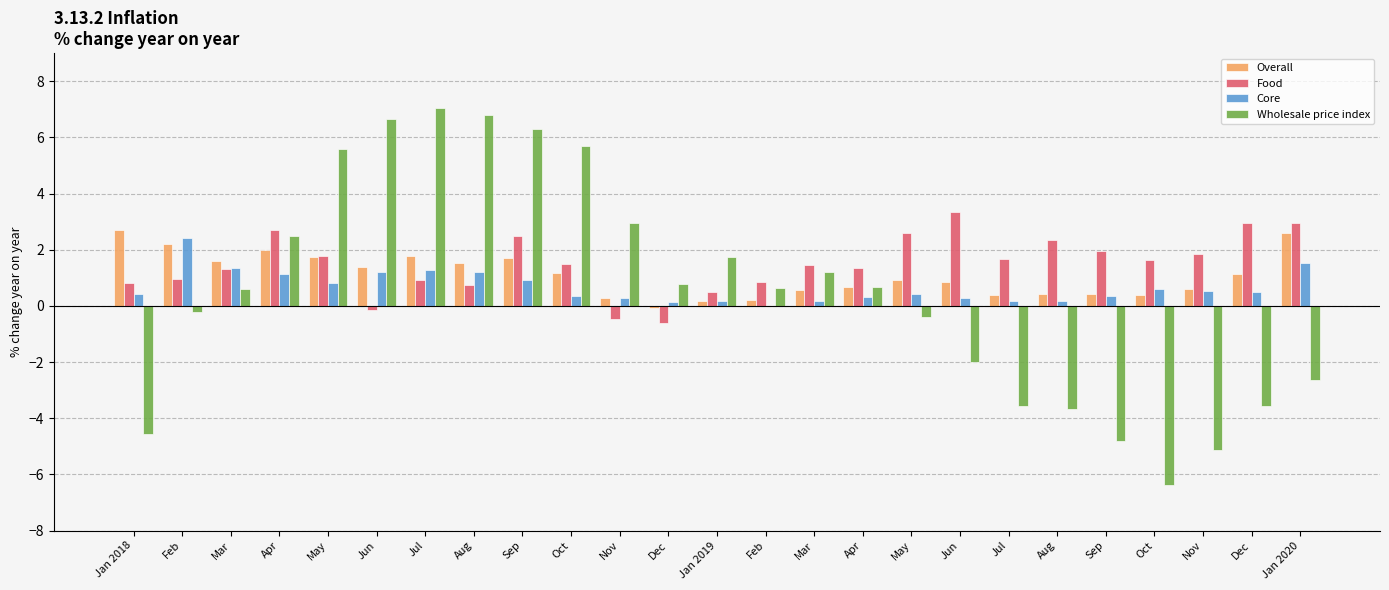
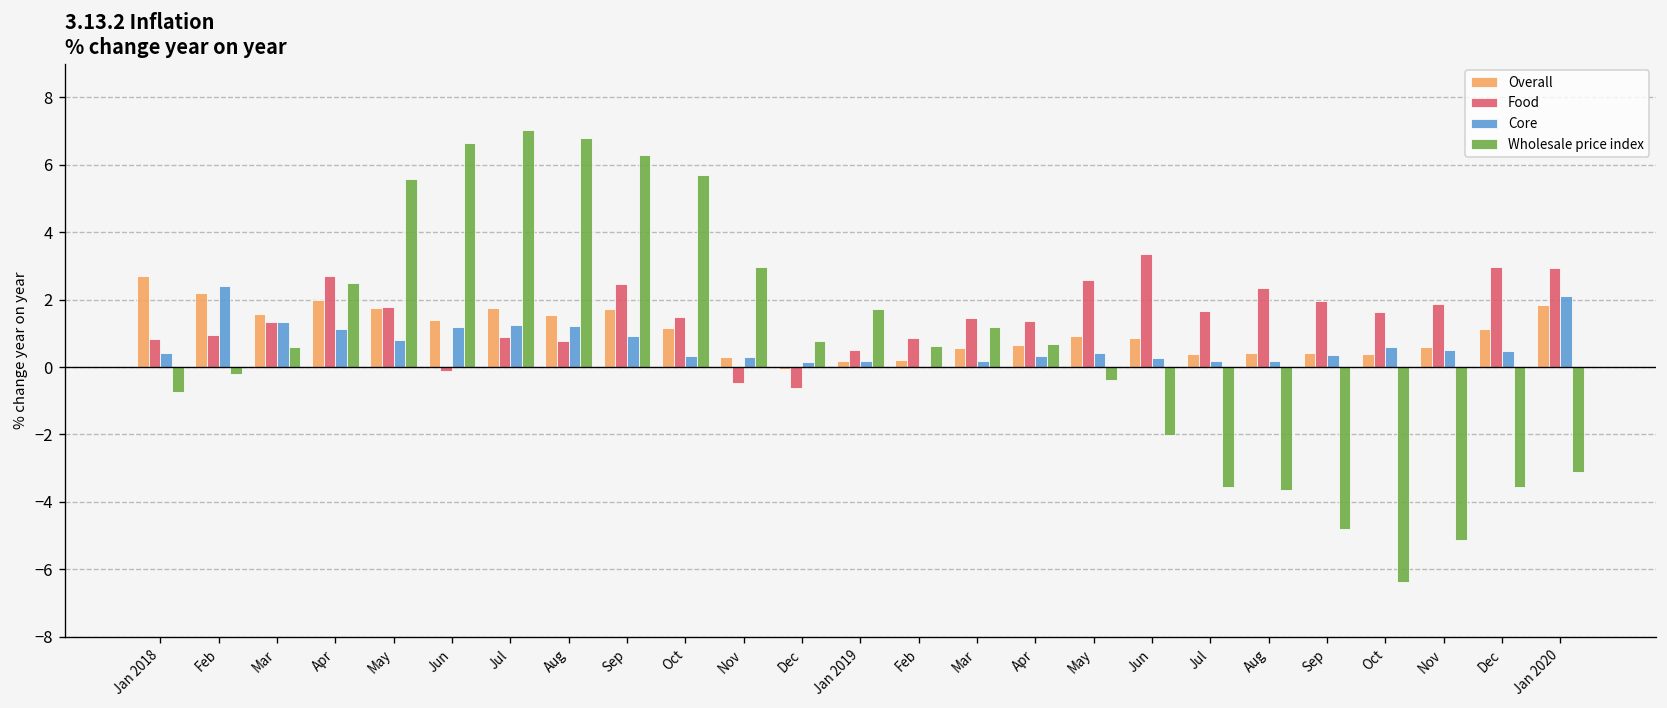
  {
    "Overall": {
      "Jan 2018": 2.7,
      "Jan 2019": 0.2,
-     "Jan 2020": 2.6
+     "Jan 2020": 1.9
    },
    "Food": {
      "Jan 2018": 0.8,
      "Jan 2019": 0.5,
      "Jan 2020": 2.9
    },
    "Core": {
      "Jan 2018": 0.4,
      "Jan 2019": 0.2,
-     "Jan 2020": 1.5
+     "Jan 2020": 2.1
    },
    "Wholesale price index": {
-     "Jan 2018": -4.6,
+     "Jan 2018": -0.7,
      "Jan 2019": 1.7,
-     "Jan 2020": -2.6
+     "Jan 2020": -3.1
    }
  }
